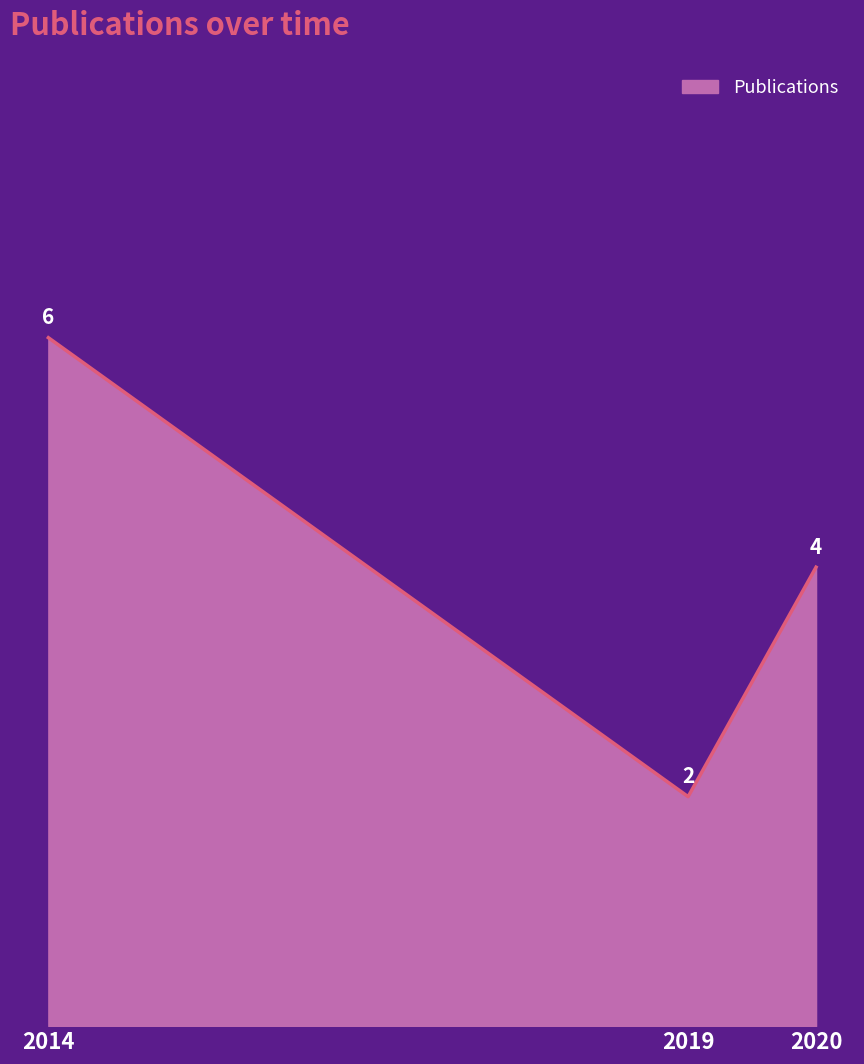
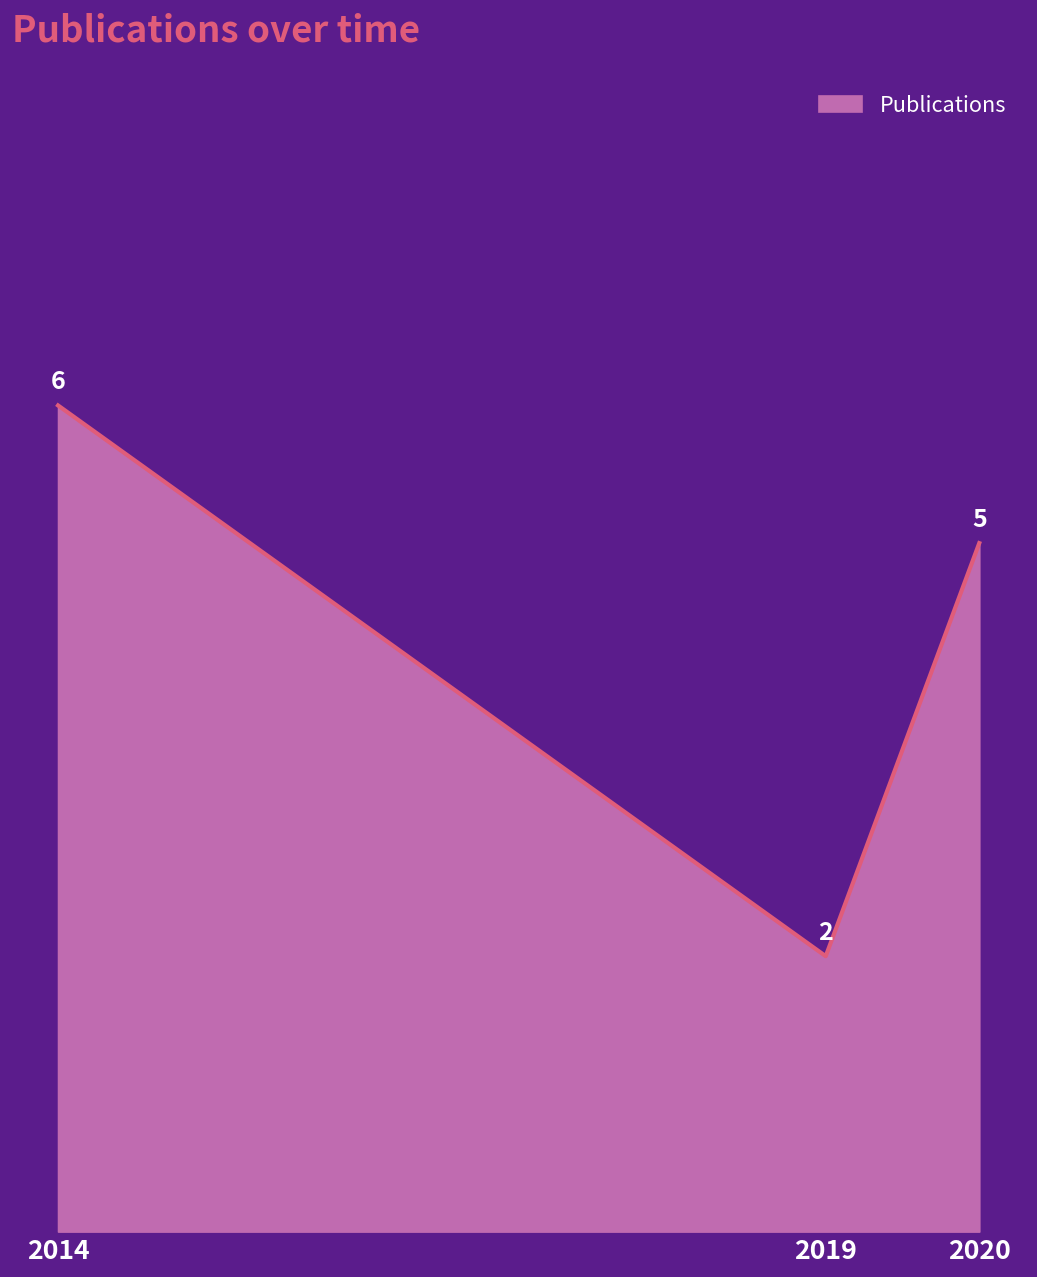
  {
    "2014": 6,
    "2019": 2,
-   "2020": 4
+   "2020": 5
  }
